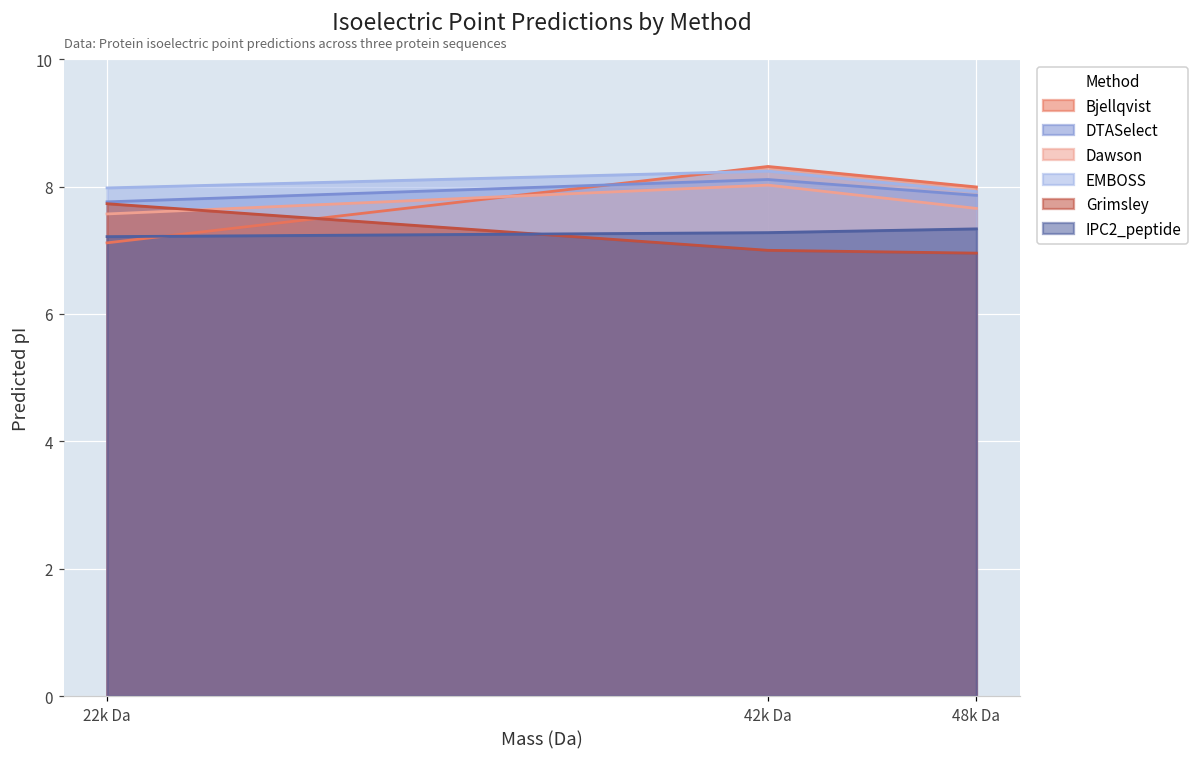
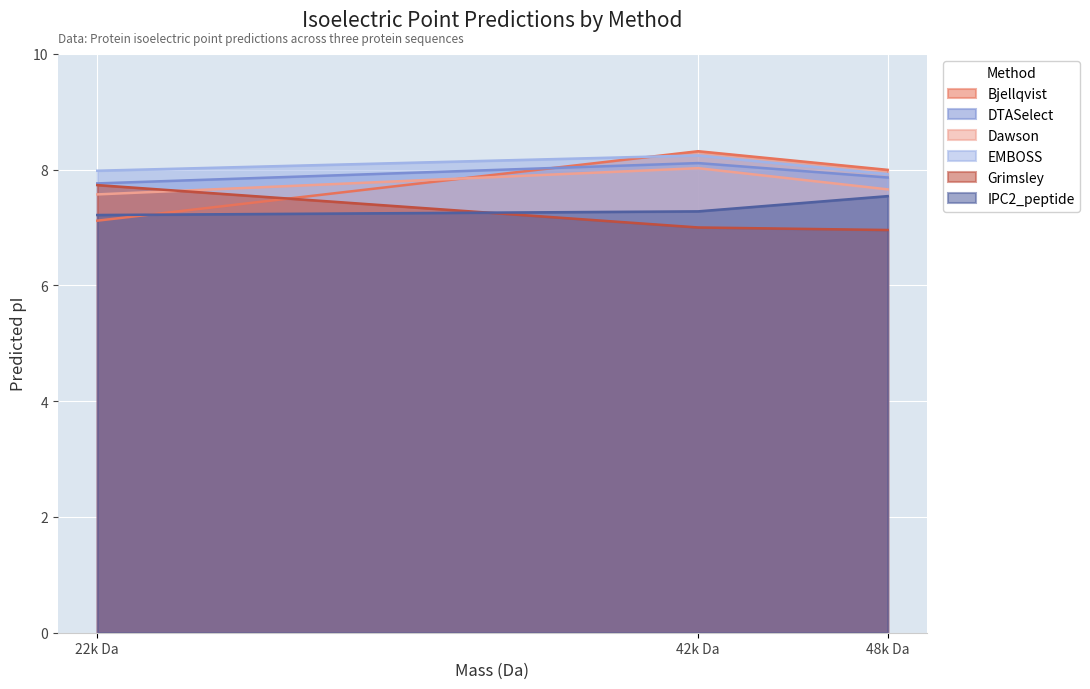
  {
    "IPC2_peptide": {
      "22k Da": 7.2,
      "42k Da": 7.3,
-     "48k Da": 7.3
+     "48k Da": 7.5
    }
  }
